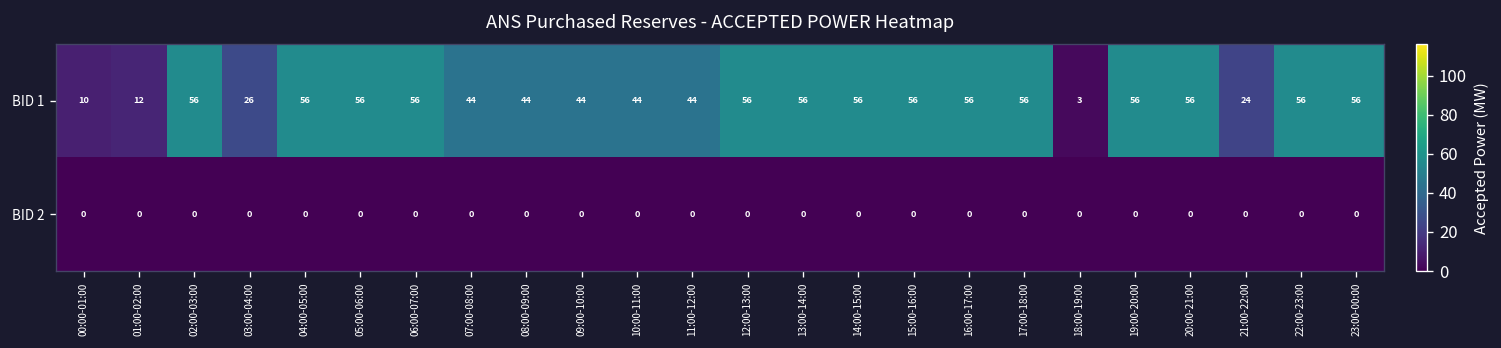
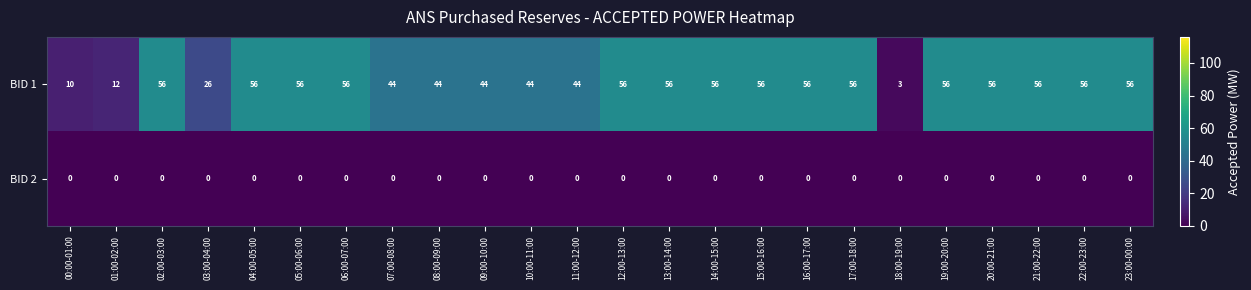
  {
    "BID 1": {
      "00:00-01:00": 10,
      "01:00-02:00": 12,
      "02:00-03:00": 56,
      "03:00-04:00": 26,
      "04:00-05:00": 56,
      "05:00-06:00": 56,
      "06:00-07:00": 56,
      "07:00-08:00": 44,
      "08:00-09:00": 44,
      "09:00-10:00": 44,
      "10:00-11:00": 44,
      "11:00-12:00": 44,
      "12:00-13:00": 56,
      "13:00-14:00": 56,
      "14:00-15:00": 56,
      "15:00-16:00": 56,
      "16:00-17:00": 56,
      "17:00-18:00": 56,
      "18:00-19:00": 3,
      "19:00-20:00": 56,
      "20:00-21:00": 56,
-     "21:00-22:00": 24,
+     "21:00-22:00": 56,
      "22:00-23:00": 56,
      "23:00-00:00": 56
    },
    "BID 2": {
      "00:00-01:00": 0,
      "01:00-02:00": 0,
      "02:00-03:00": 0,
      "03:00-04:00": 0,
      "04:00-05:00": 0,
      "05:00-06:00": 0,
      "06:00-07:00": 0,
      "07:00-08:00": 0,
      "08:00-09:00": 0,
      "09:00-10:00": 0,
      "10:00-11:00": 0,
      "11:00-12:00": 0,
      "12:00-13:00": 0,
      "13:00-14:00": 0,
      "14:00-15:00": 0,
      "15:00-16:00": 0,
      "16:00-17:00": 0,
      "17:00-18:00": 0,
      "18:00-19:00": 0,
      "19:00-20:00": 0,
      "20:00-21:00": 0,
      "21:00-22:00": 0,
      "22:00-23:00": 0,
      "23:00-00:00": 0
    }
  }
